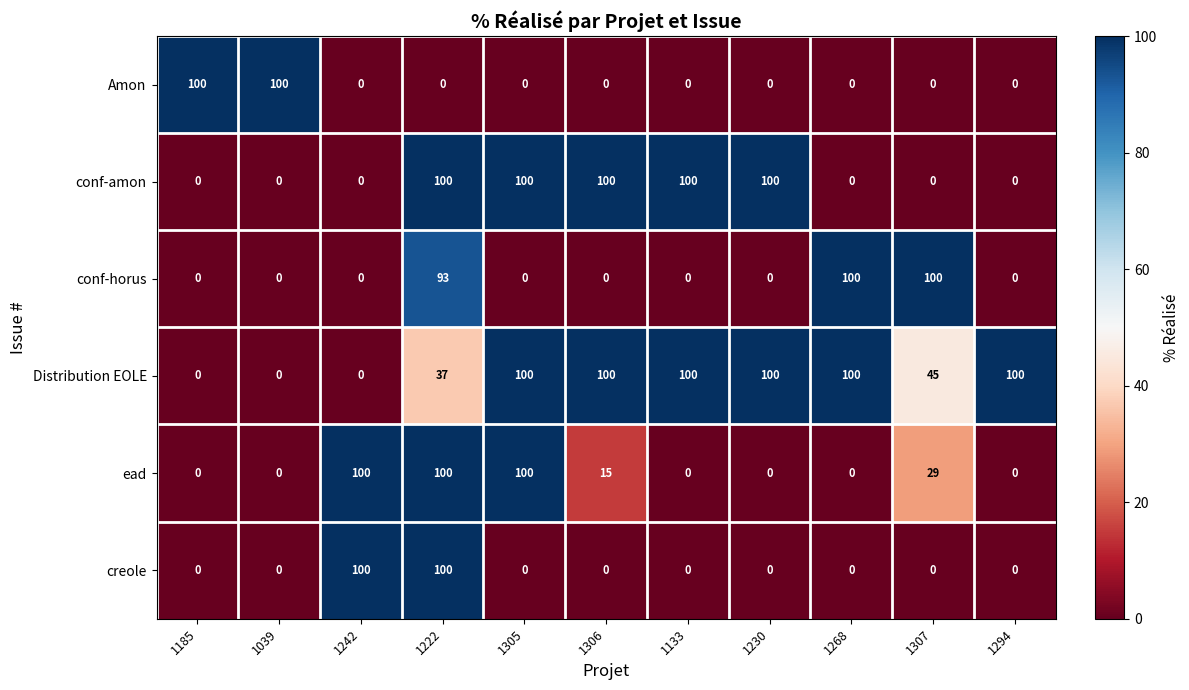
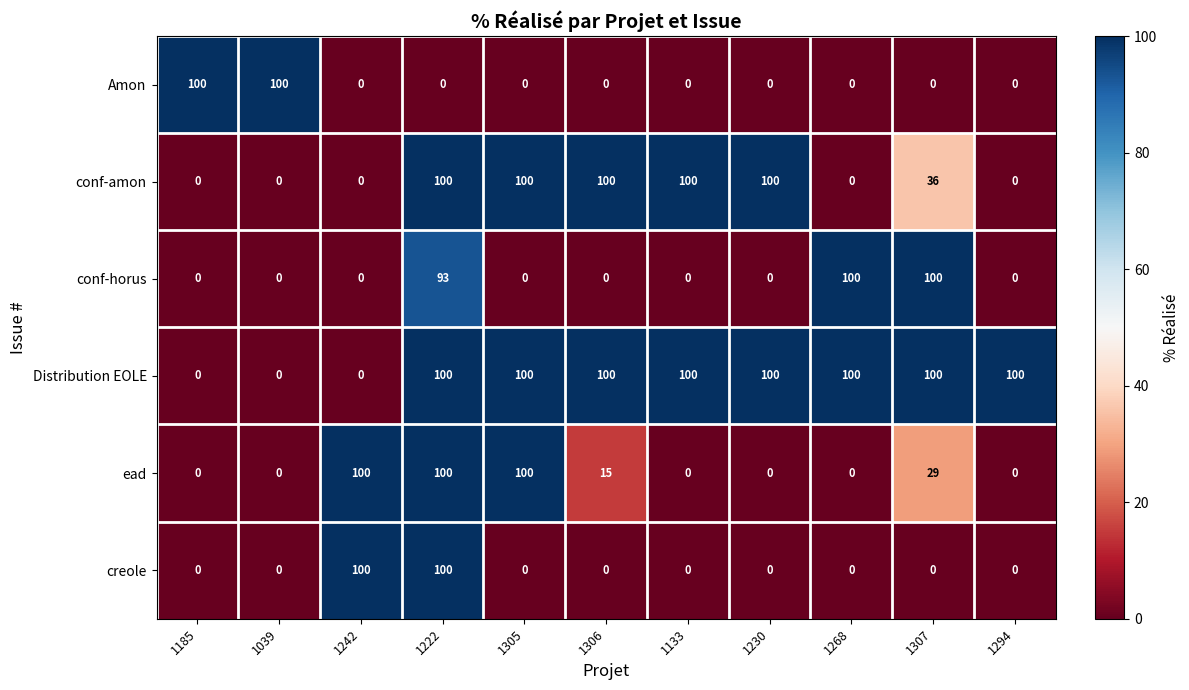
  {
    "Amon": {
      "1185": 100,
      "1039": 100,
      "1242": 0,
      "1222": 0,
      "1305": 0,
      "1306": 0,
      "1133": 0,
      "1230": 0,
      "1268": 0,
      "1307": 0,
      "1294": 0
    },
    "conf-amon": {
      "1185": 0,
      "1039": 0,
      "1242": 0,
      "1222": 100,
      "1305": 100,
      "1306": 100,
      "1133": 100,
      "1230": 100,
      "1268": 0,
-     "1307": 0,
+     "1307": 36,
      "1294": 0
    },
    "conf-horus": {
      "1185": 0,
      "1039": 0,
      "1242": 0,
      "1222": 93,
      "1305": 0,
      "1306": 0,
      "1133": 0,
      "1230": 0,
      "1268": 100,
      "1307": 100,
      "1294": 0
    },
    "Distribution EOLE": {
      "1185": 0,
      "1039": 0,
      "1242": 0,
-     "1222": 37,
+     "1222": 100,
      "1305": 100,
      "1306": 100,
      "1133": 100,
      "1230": 100,
      "1268": 100,
-     "1307": 45,
+     "1307": 100,
      "1294": 100
    },
    "ead": {
      "1185": 0,
      "1039": 0,
      "1242": 100,
      "1222": 100,
      "1305": 100,
      "1306": 15,
      "1133": 0,
      "1230": 0,
      "1268": 0,
      "1307": 29,
      "1294": 0
    },
    "creole": {
      "1185": 0,
      "1039": 0,
      "1242": 100,
      "1222": 100,
      "1305": 0,
      "1306": 0,
      "1133": 0,
      "1230": 0,
      "1268": 0,
      "1307": 0,
      "1294": 0
    }
  }
